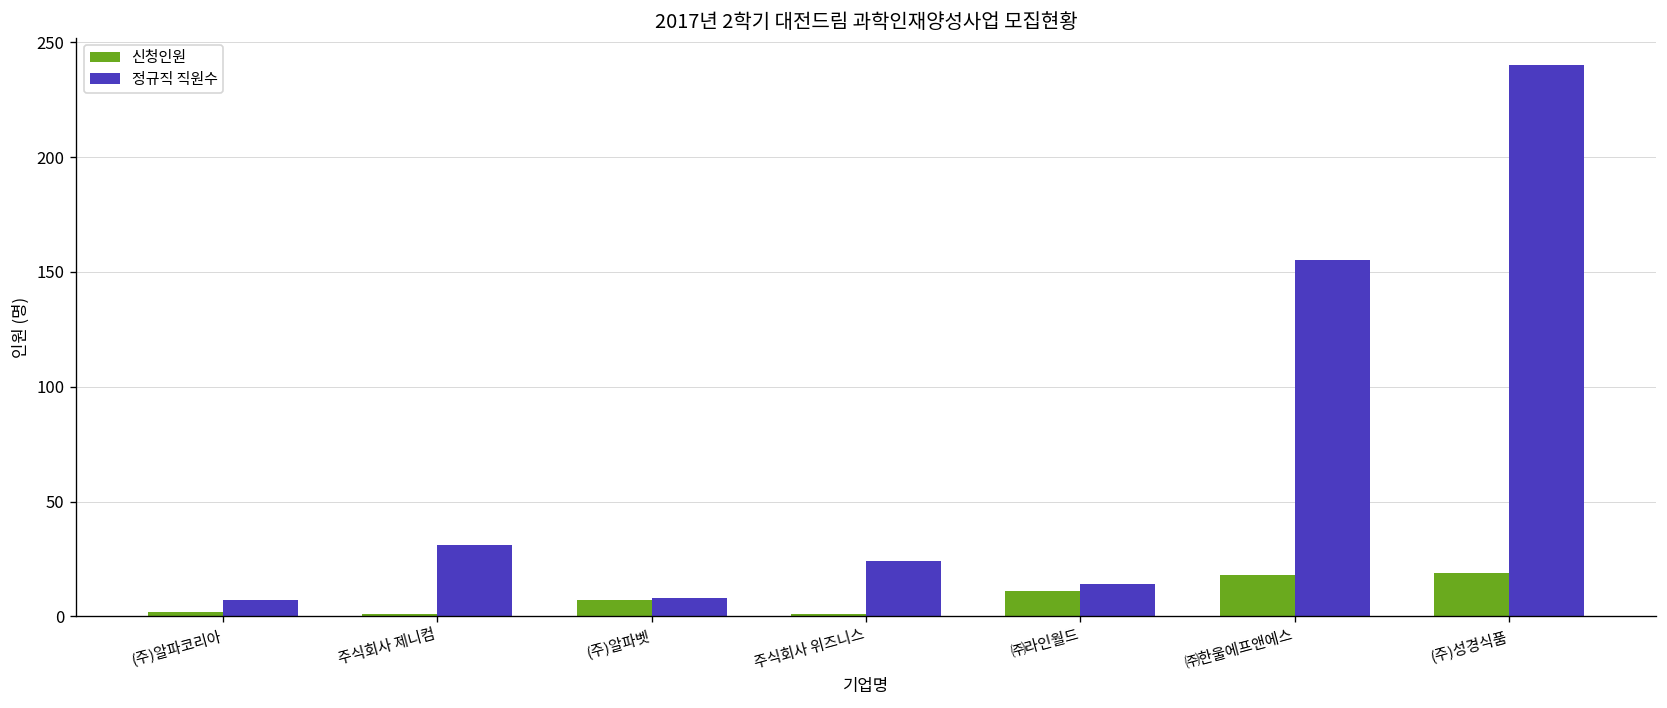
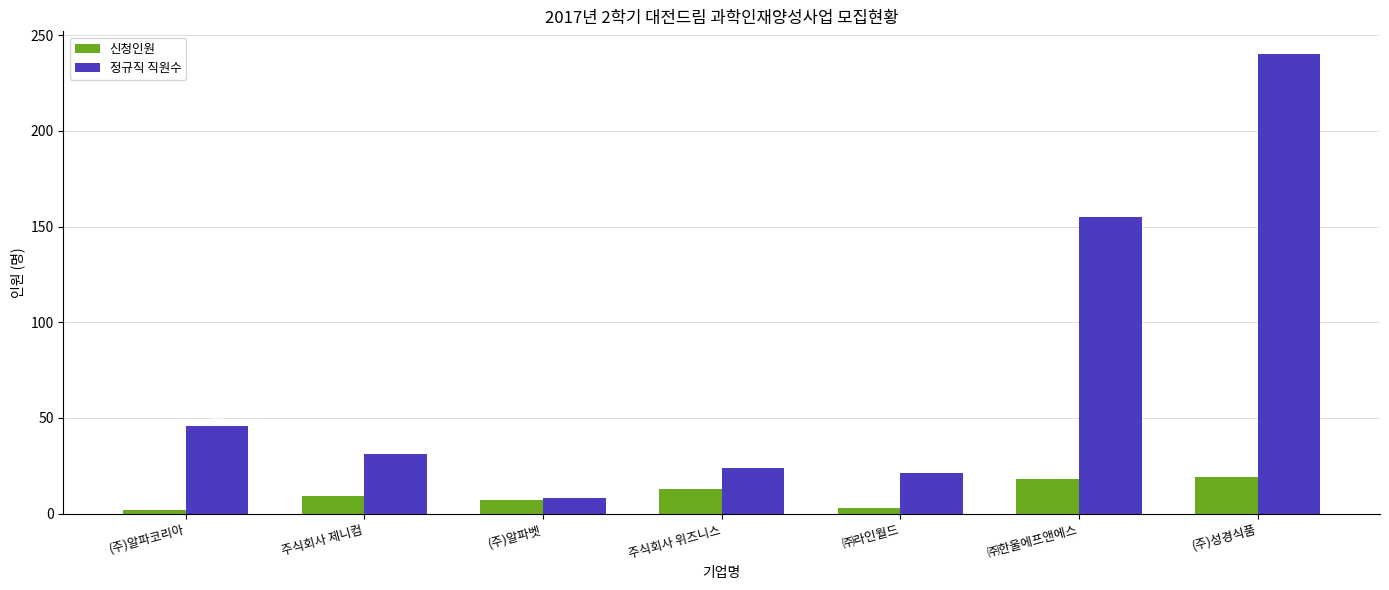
  {
    "신청인원": {
      "(주)알파코리아": 2,
-     "주식회사 제니컴": 1,
+     "주식회사 제니컴": 9,
      "(주)알파벳": 7,
-     "주식회사 위즈니스": 1,
-     "㈜라인월드": 11,
+     "주식회사 위즈니스": 13,
+     "㈜라인월드": 3,
      "㈜한울에프앤에스": 18,
      "(주)성경식품": 19
    },
    "정규직 직원수": {
-     "(주)알파코리아": 7,
+     "(주)알파코리아": 46,
      "주식회사 제니컴": 31,
      "(주)알파벳": 8,
      "주식회사 위즈니스": 24,
-     "㈜라인월드": 14,
+     "㈜라인월드": 21,
      "㈜한울에프앤에스": 155,
      "(주)성경식품": 240
    }
  }
